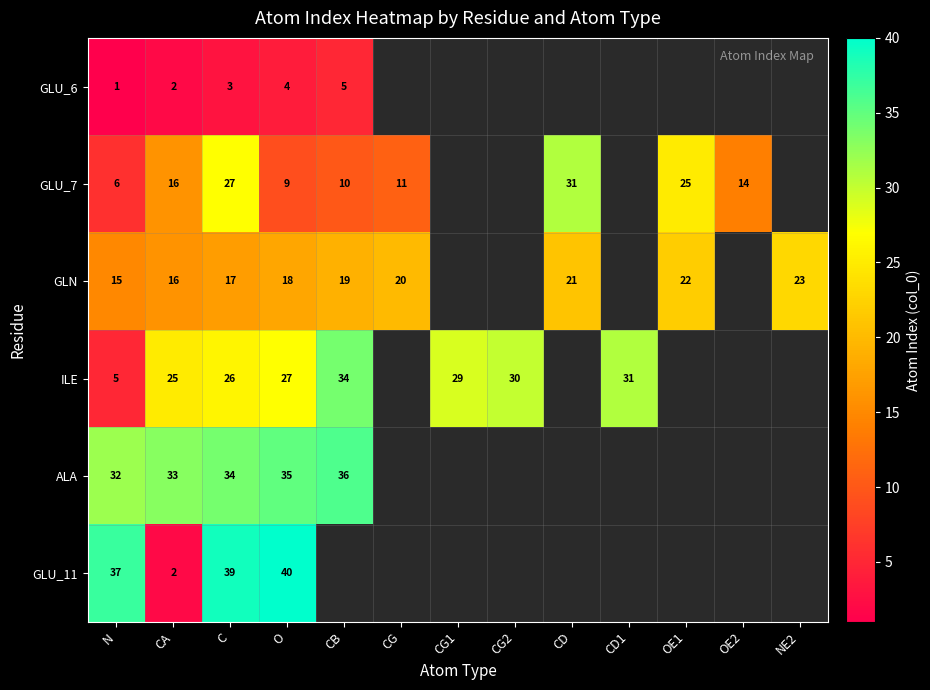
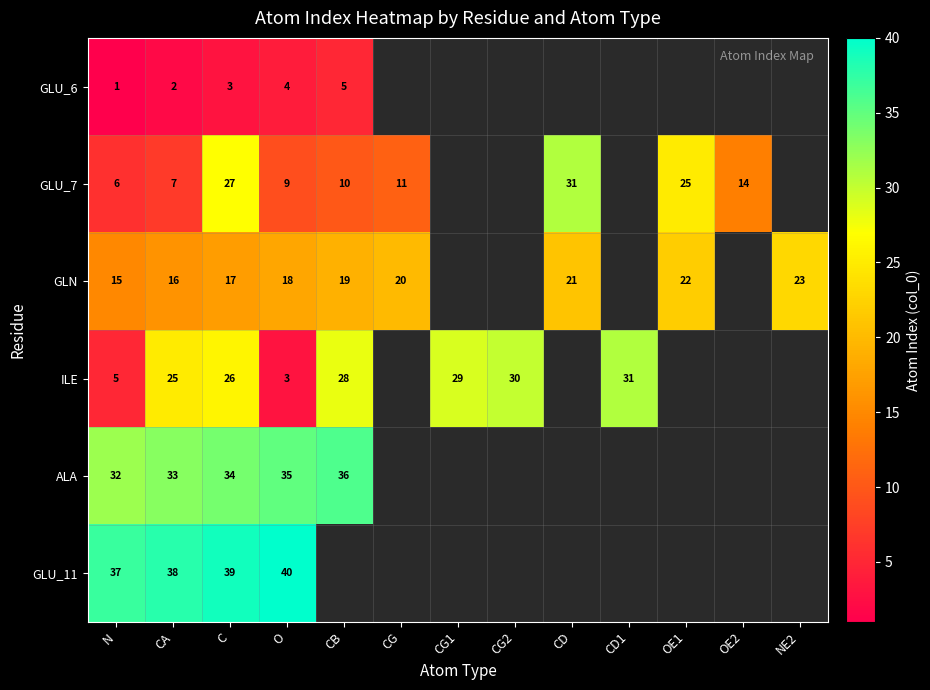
  {
    "GLU_6": {
      "N": 1,
      "CA": 2,
      "C": 3,
      "O": 4,
      "CB": 5
    },
    "GLU_7": {
      "N": 6,
-     "CA": 16,
+     "CA": 7,
      "C": 27,
      "O": 9,
      "CB": 10,
      "CG": 11,
      "CD": 31,
      "OE1": 25,
      "OE2": 14
    },
    "GLN": {
      "N": 15,
      "CA": 16,
      "C": 17,
      "O": 18,
      "CB": 19,
      "CG": 20,
      "CD": 21,
      "OE1": 22,
      "NE2": 23
    },
    "ILE": {
      "N": 5,
      "CA": 25,
      "C": 26,
-     "O": 27,
-     "CB": 34,
+     "O": 3,
+     "CB": 28,
      "CG1": 29,
      "CG2": 30,
      "CD1": 31
    },
    "ALA": {
      "N": 32,
      "CA": 33,
      "C": 34,
      "O": 35,
      "CB": 36
    },
    "GLU_11": {
      "N": 37,
-     "CA": 2,
+     "CA": 38,
      "C": 39,
      "O": 40
    }
  }
